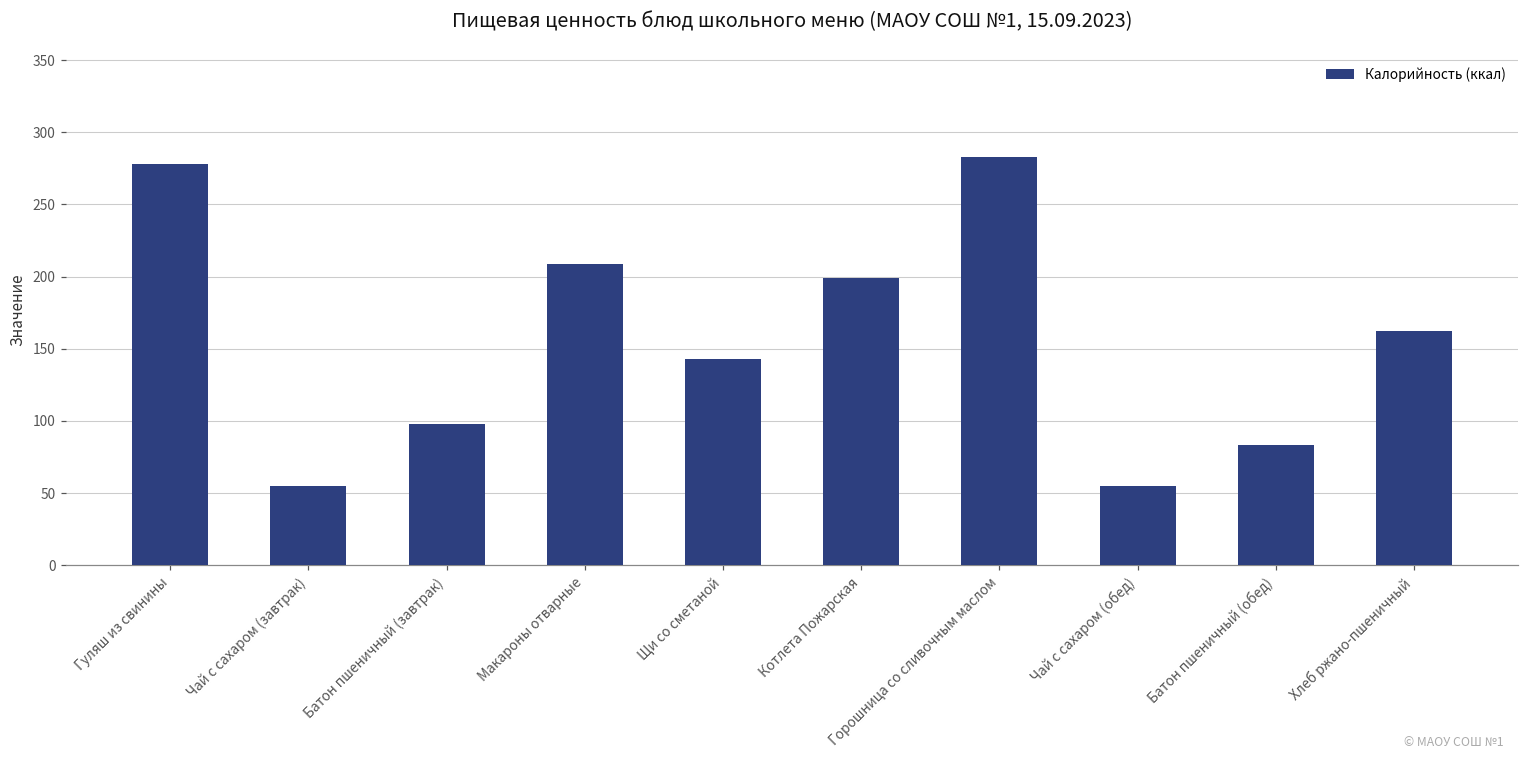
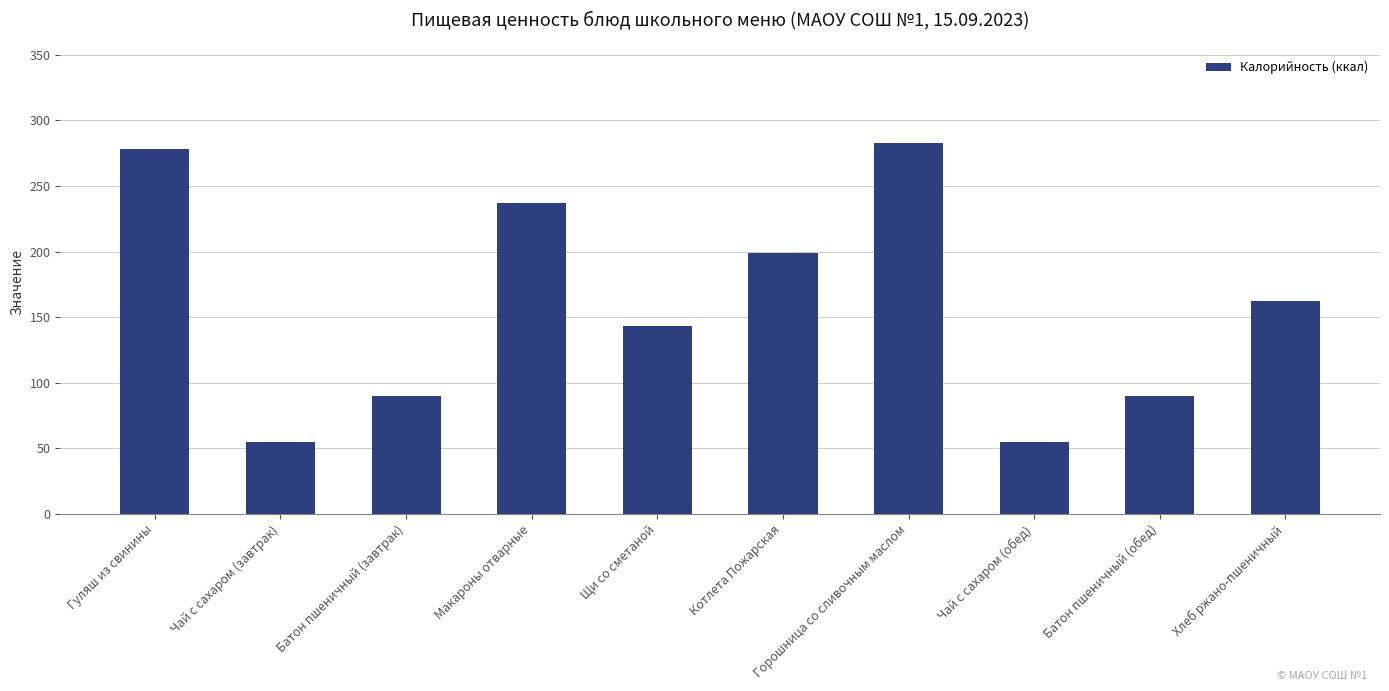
  {
    "Гуляш из свинины": 278,
    "Чай с сахаром (завтрак)": 55,
-   "Батон пшеничный (завтрак)": 98,
-   "Макароны отварные": 209,
+   "Батон пшеничный (завтрак)": 90,
+   "Макароны отварные": 237,
    "Щи со сметаной": 143,
    "Котлета Пожарская": 199,
    "Горошница со сливочным маслом": 283,
    "Чай с сахаром (обед)": 55,
-   "Батон пшеничный (обед)": 83,
+   "Батон пшеничный (обед)": 90,
    "Хлеб ржано-пшеничный": 162
  }
